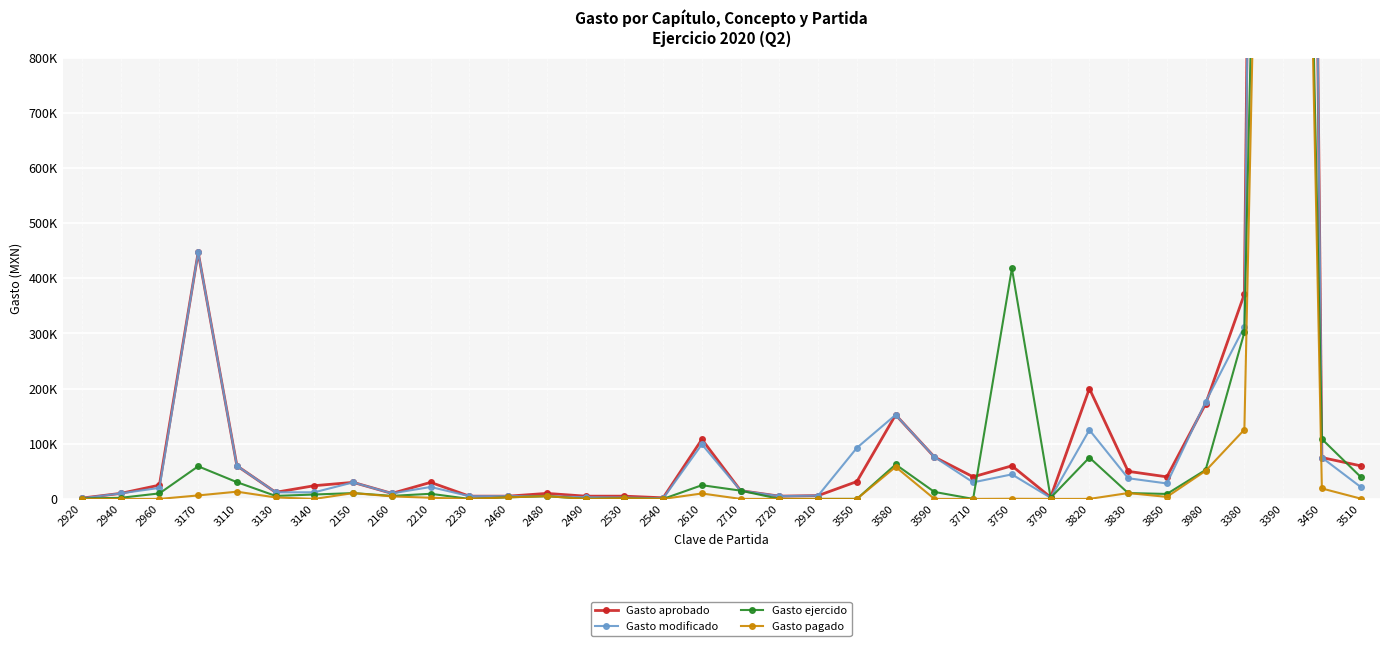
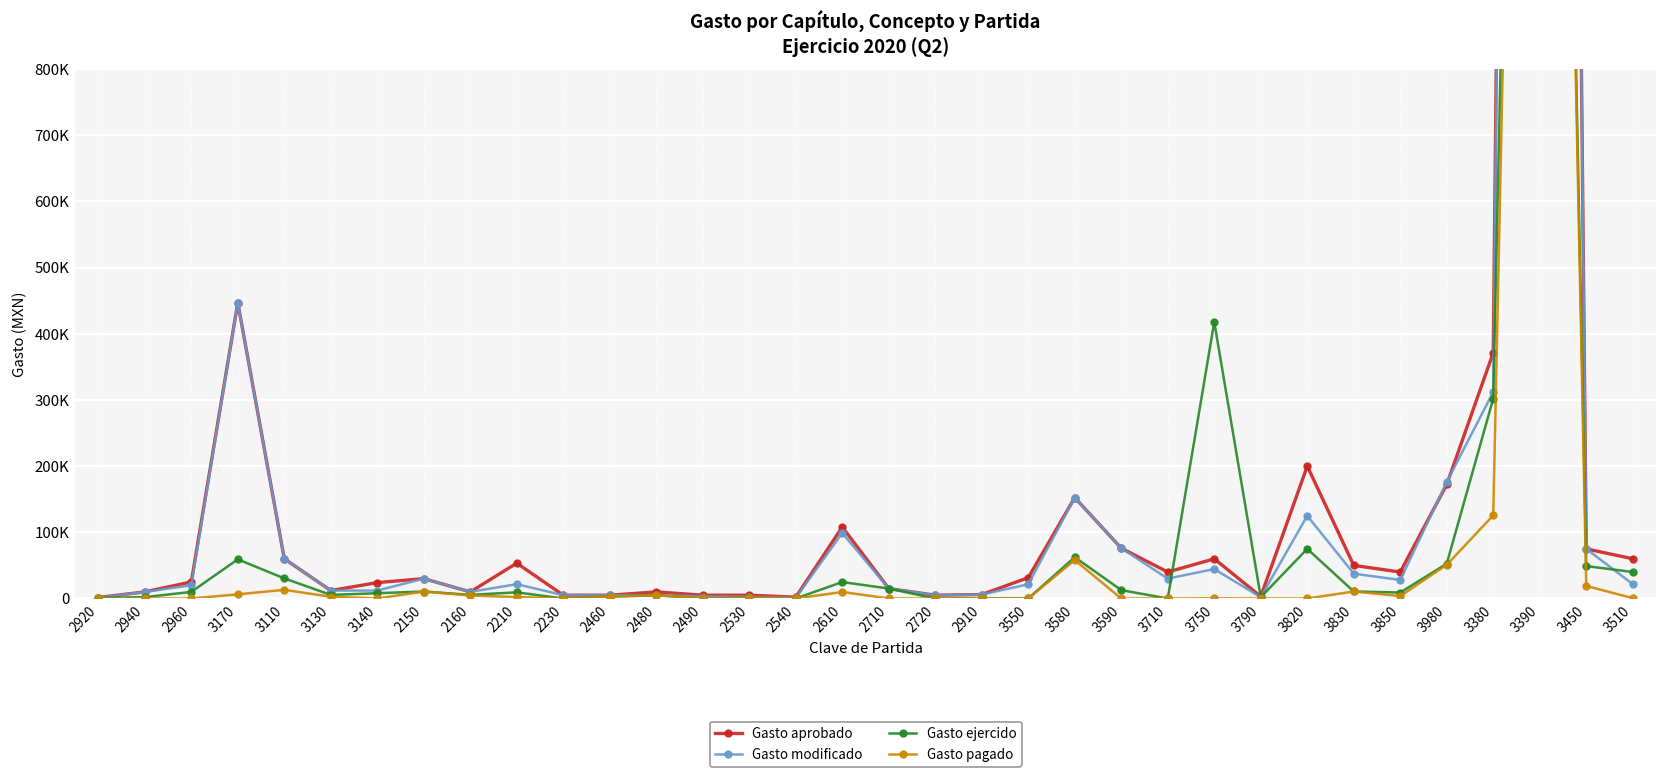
  {
    "Gasto aprobado": {
      "2960": 30000,
      "3140": 20000,
-     "2210": 30000,
+     "2210": 50000,
      "2480": 10000,
      "2610": 110000,
      "3550": 30000,
      "3710": 40000,
      "3750": 60000,
      "3820": 200000,
      "3830": 50000,
      "3850": 40000,
      "3380": 370000,
      "3510": 60000
    },
    "Gasto modificado": {
      "2960": 20000,
      "2210": 20000,
      "2610": 100000,
-     "3550": 90000,
+     "3550": 20000,
      "3710": 30000,
      "3750": 40000,
      "3820": 130000,
      "3830": 40000,
      "3850": 30000,
      "3380": 310000,
      "3510": 20000
    },
    "Gasto ejercido": {
      "2960": 10000,
      "3170": 60000,
      "3110": 30000,
      "2210": 10000,
      "2610": 20000,
      "3590": 10000,
      "3750": 420000,
      "3820": 80000,
      "3850": 10000,
      "3380": 300000,
-     "3450": 110000,
+     "3450": 50000,
      "3510": 40000
    },
    "Gasto pagado": {
      "2960": 0,
      "3170": 10000,
      "3110": 10000,
      "3140": 0,
      "2210": 0,
      "2610": 10000,
      "2710": 0,
      "3590": 0,
      "3750": 0,
      "3820": 0,
      "3850": 0,
      "3380": 130000,
      "3450": 20000,
      "3510": 0
    }
  }
